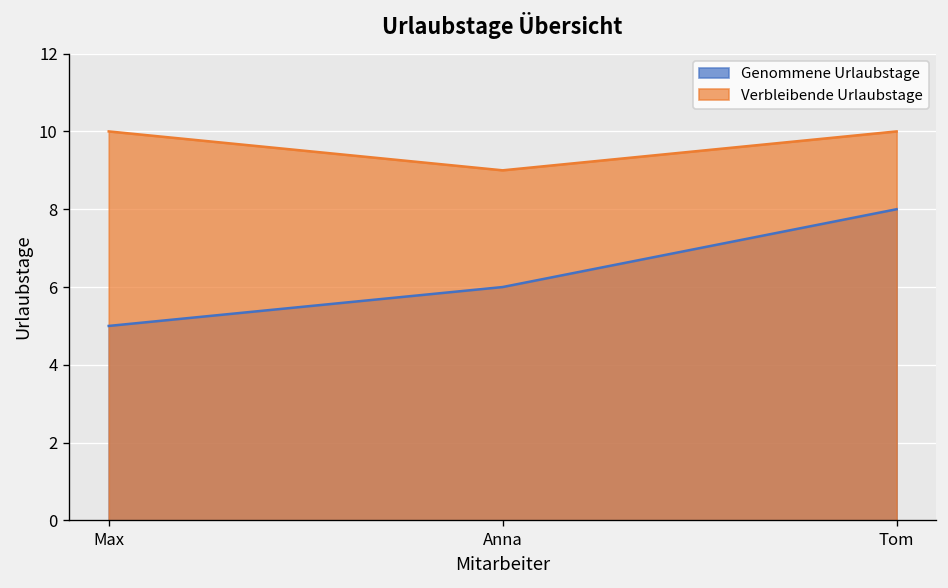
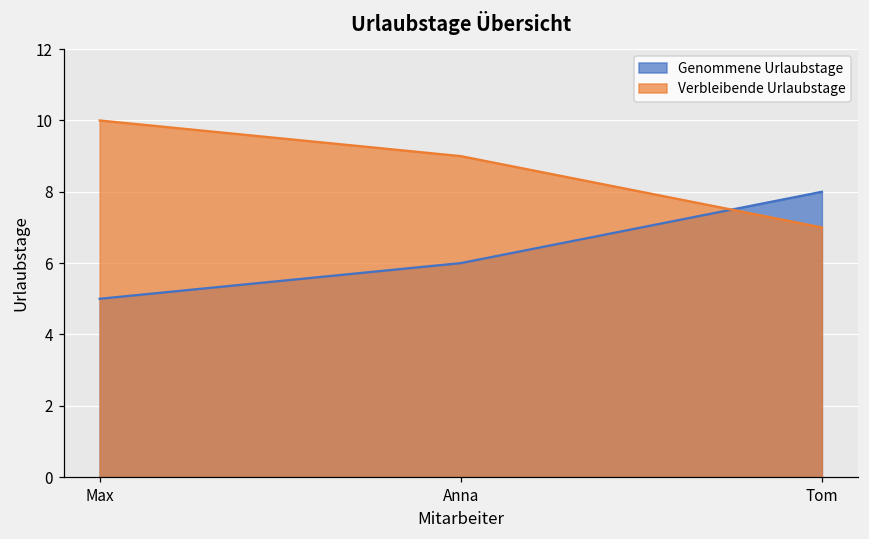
  {
    "Genommene Urlaubstage": {
      "Max": 5,
      "Anna": 6,
      "Tom": 8
    },
    "Verbleibende Urlaubstage": {
      "Max": 10,
      "Anna": 9,
-     "Tom": 10
+     "Tom": 7
    }
  }
